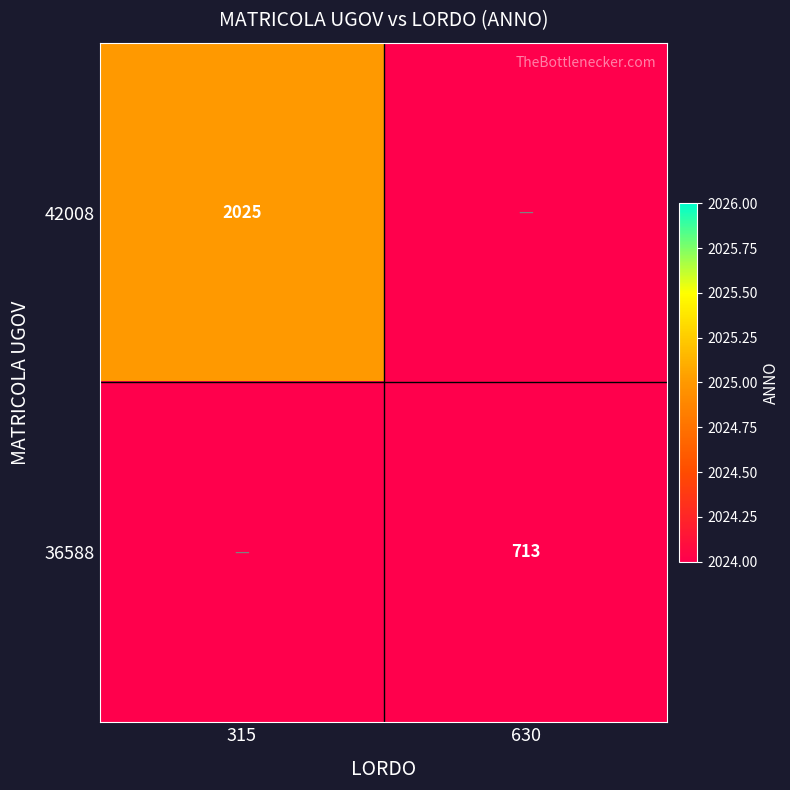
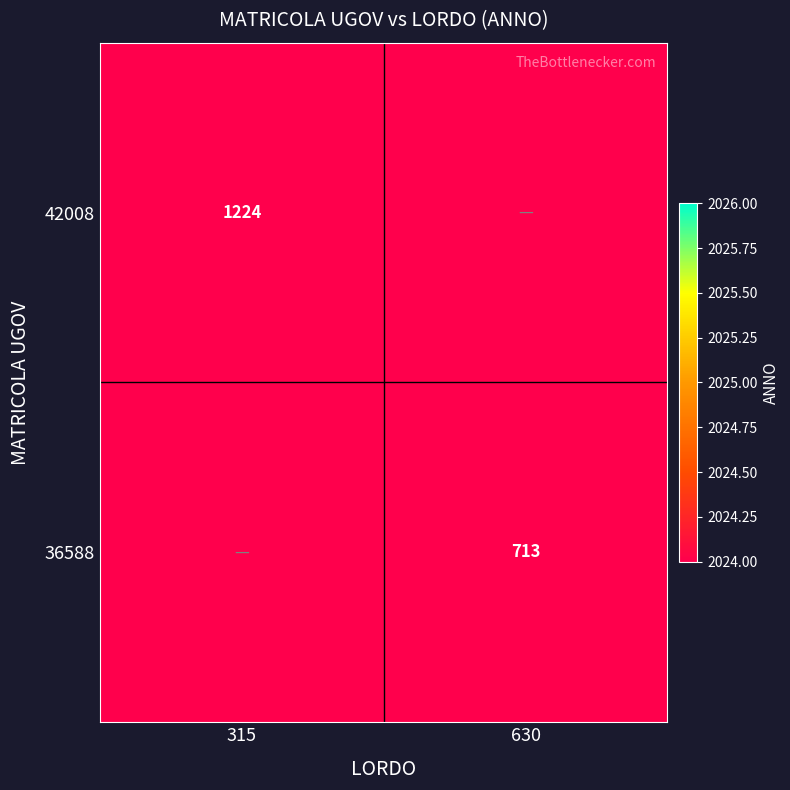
  {
    "42008": {
-     "315": 2025
+     "315": 1224
    },
    "36588": {
      "630": 713
    }
  }
